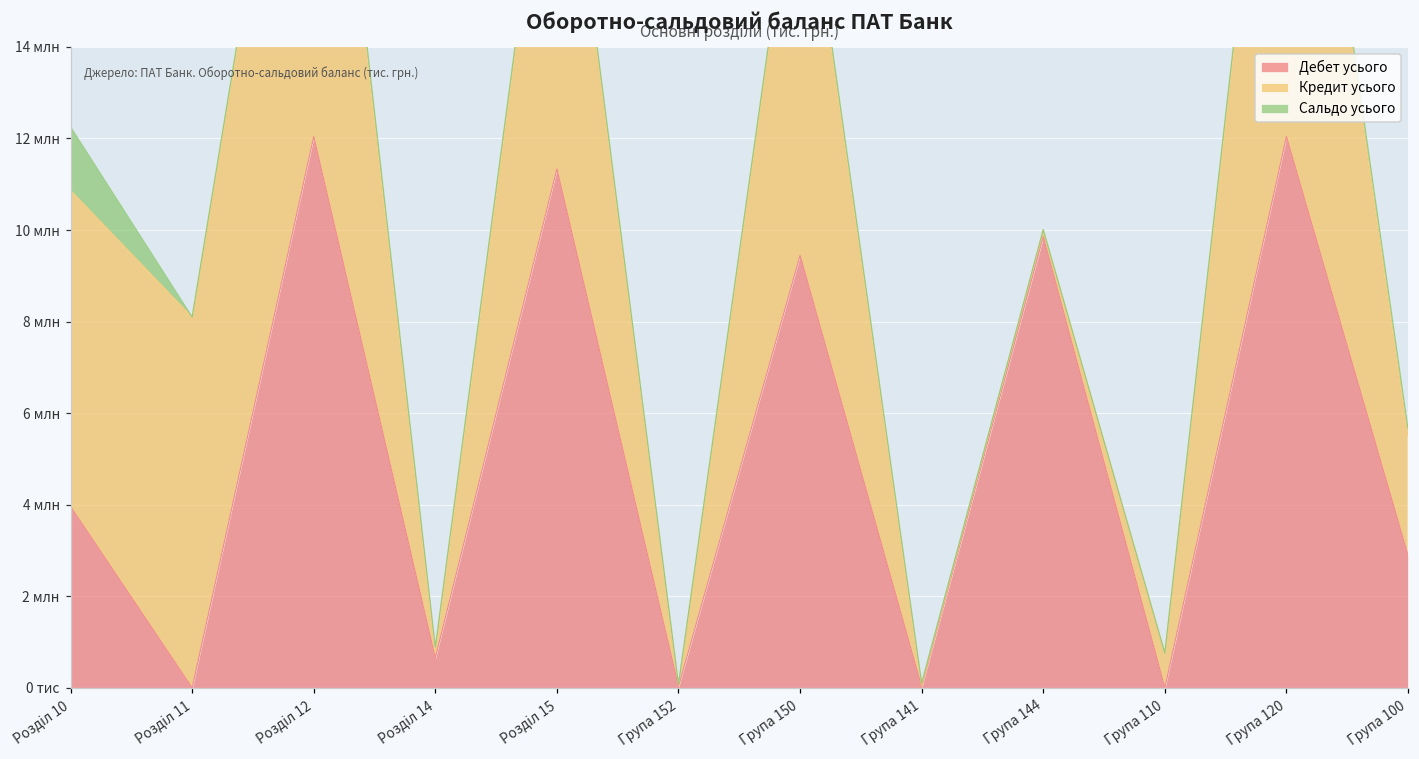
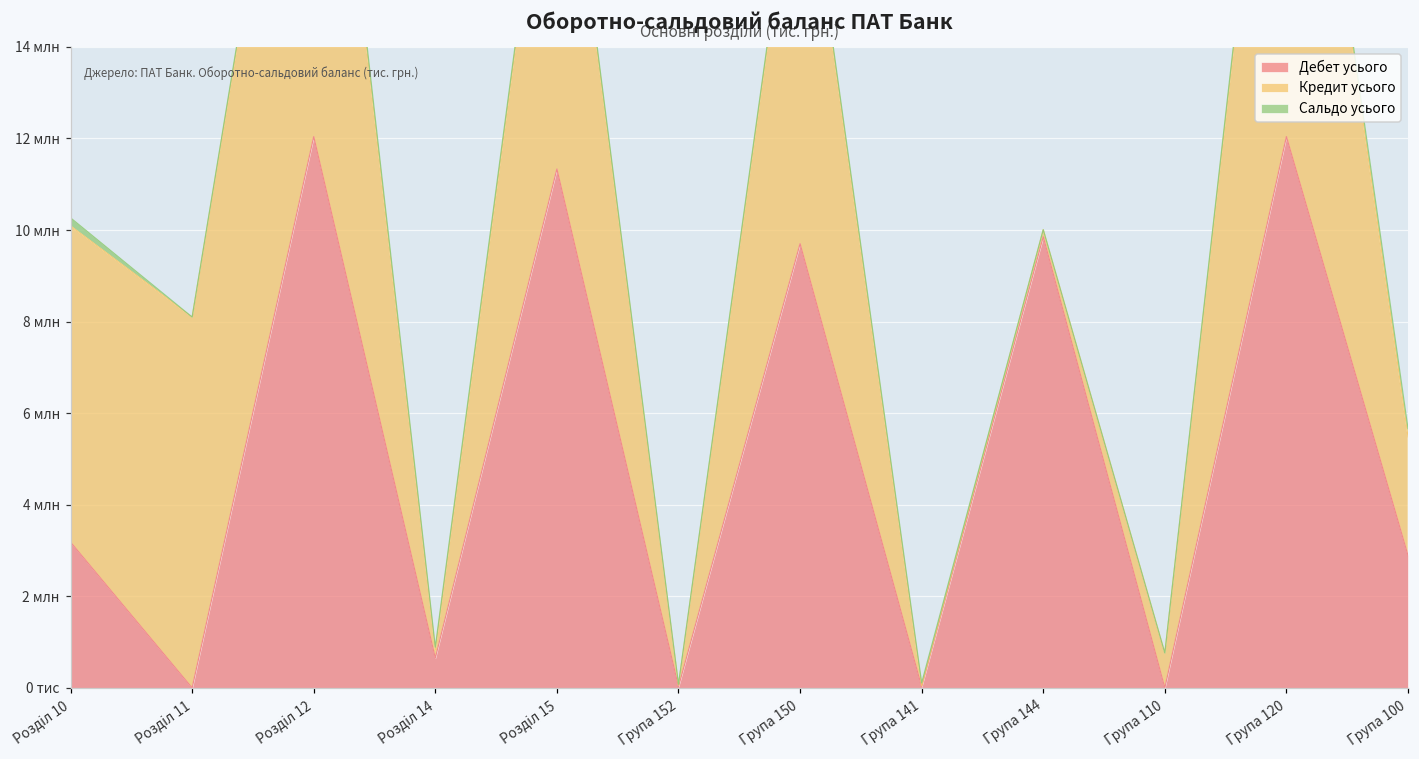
  {
    "Дебет усього": {
-     "Розділ 10": "4.0 млн",
+     "Розділ 10": "3.2 млн",
      "Розділ 11": "0.0 млн",
      "Розділ 12": "12.0 млн",
      "Розділ 14": "0.7 млн",
      "Розділ 15": "11.3 млн",
-     "Група 150": "9.4 млн",
+     "Група 150": "9.7 млн",
      "Група 144": "9.9 млн",
      "Група 110": "0.0 млн",
      "Група 120": "12.0 млн",
      "Група 100": "2.9 млн"
    },
    "Кредит усього": {
      "Розділ 10": "6.9 млн",
      "Розділ 14": "0.2 млн",
      "Група 100": "2.6 млн"
    },
    "Сальдо усього": {
-     "Розділ 10": "1.4 млн",
+     "Розділ 10": "0.2 млн",
      "Розділ 14": "0.1 млн",
      "Група 141": "0.1 млн",
      "Група 100": "0.2 млн"
    }
  }
